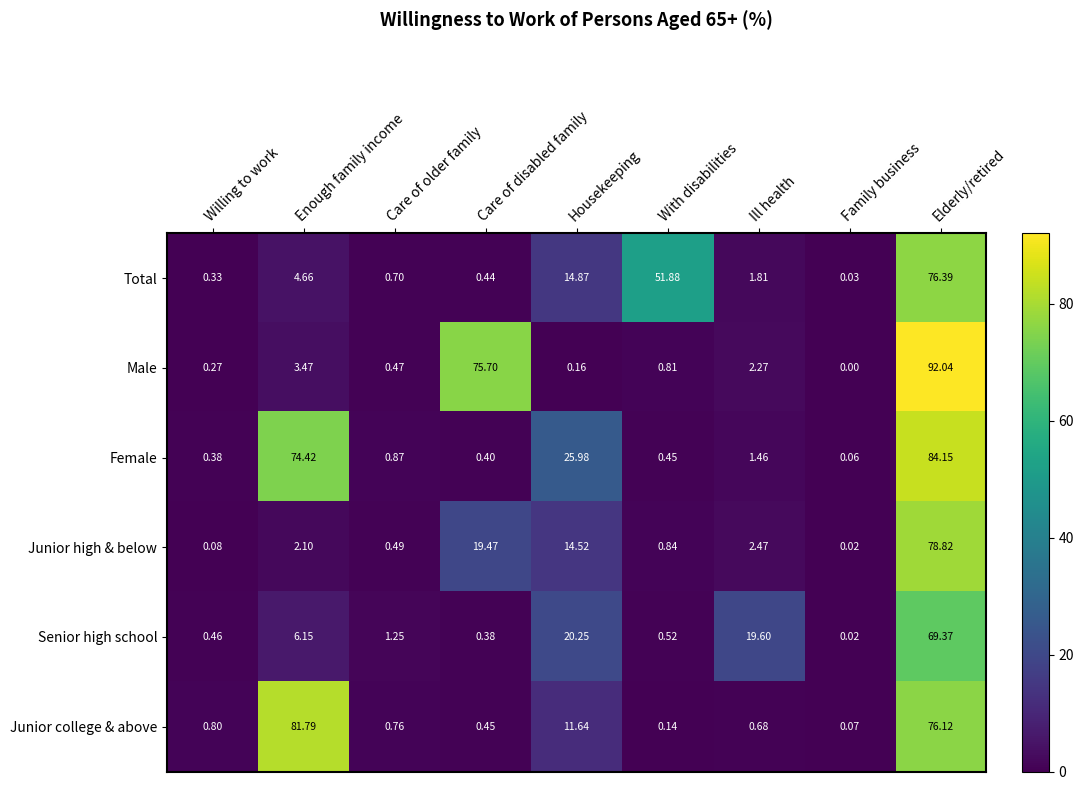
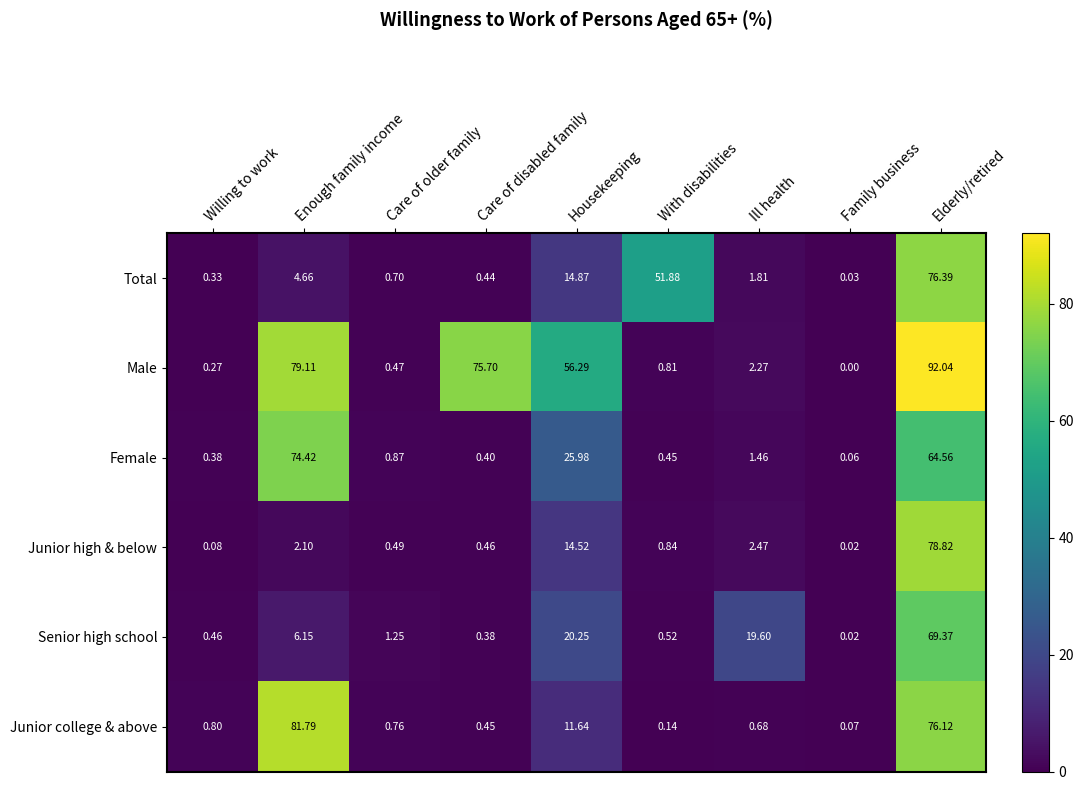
  {
    "Total": {
      "Willing to work": 0.33,
      "Enough family income": 4.66,
      "Care of older family": 0.70,
      "Care of disabled family": 0.44,
      "Housekeeping": 14.87,
      "With disabilities": 51.88,
      "Ill health": 1.81,
      "Family business": 0.03,
      "Elderly/retired": 76.39
    },
    "Male": {
      "Willing to work": 0.27,
-     "Enough family income": 3.47,
+     "Enough family income": 79.11,
      "Care of older family": 0.47,
      "Care of disabled family": 75.70,
-     "Housekeeping": 0.16,
+     "Housekeeping": 56.29,
      "With disabilities": 0.81,
      "Ill health": 2.27,
      "Family business": 0.00,
      "Elderly/retired": 92.04
    },
    "Female": {
      "Willing to work": 0.38,
      "Enough family income": 74.42,
      "Care of older family": 0.87,
      "Care of disabled family": 0.40,
      "Housekeeping": 25.98,
      "With disabilities": 0.45,
      "Ill health": 1.46,
      "Family business": 0.06,
-     "Elderly/retired": 84.15
+     "Elderly/retired": 64.56
    },
    "Junior high & below": {
      "Willing to work": 0.08,
      "Enough family income": 2.10,
      "Care of older family": 0.49,
-     "Care of disabled family": 19.47,
+     "Care of disabled family": 0.46,
      "Housekeeping": 14.52,
      "With disabilities": 0.84,
      "Ill health": 2.47,
      "Family business": 0.02,
      "Elderly/retired": 78.82
    },
    "Senior high school": {
      "Willing to work": 0.46,
      "Enough family income": 6.15,
      "Care of older family": 1.25,
      "Care of disabled family": 0.38,
      "Housekeeping": 20.25,
      "With disabilities": 0.52,
      "Ill health": 19.60,
      "Family business": 0.02,
      "Elderly/retired": 69.37
    },
    "Junior college & above": {
      "Willing to work": 0.80,
      "Enough family income": 81.79,
      "Care of older family": 0.76,
      "Care of disabled family": 0.45,
      "Housekeeping": 11.64,
      "With disabilities": 0.14,
      "Ill health": 0.68,
      "Family business": 0.07,
      "Elderly/retired": 76.12
    }
  }
